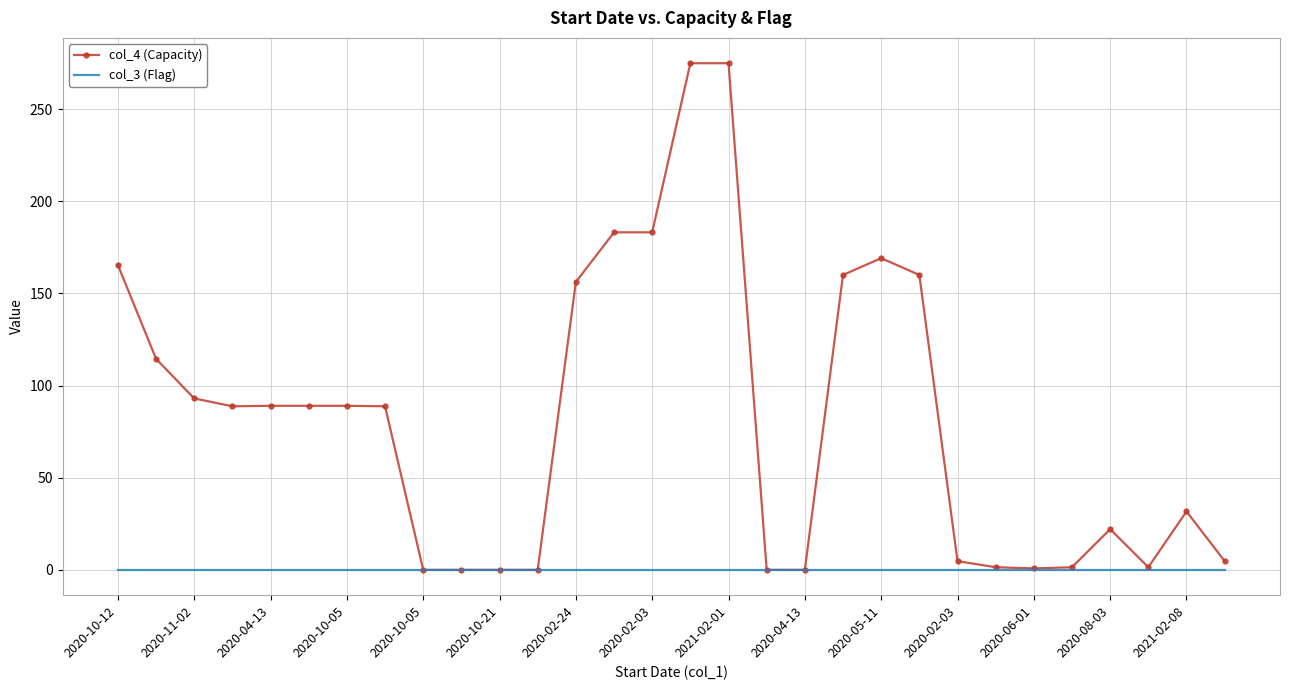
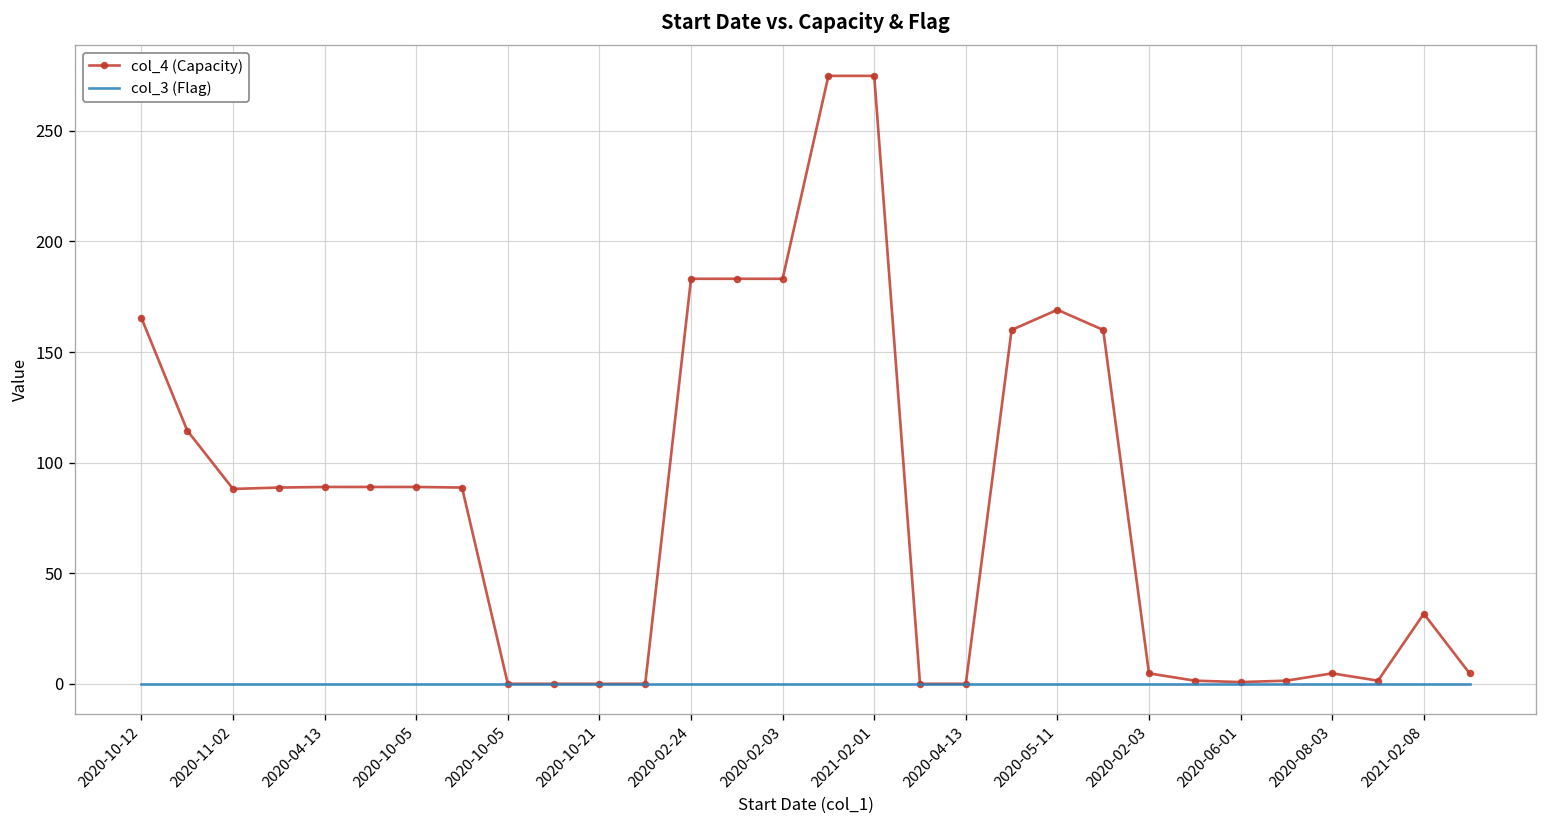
  {
    "col_4 (Capacity)": {
      "2020-10-12": 165,
-     "2020-11-02": 93,
-     "2020-02-24": 156,
+     "2020-11-02": 88,
+     "2020-02-24": 183,
      "2021-02-01": 275,
      "2020-05-11": 169,
-     "2020-08-03": 22,
+     "2020-08-03": 5,
      "2021-02-08": 32
    },
    "col_3 (Flag)": {
      "2020-10-12": 0,
      "2020-11-02": 0,
      "2020-02-24": 0,
      "2021-02-01": 0,
      "2020-05-11": 0,
      "2020-08-03": 0,
      "2021-02-08": 0
    }
  }
